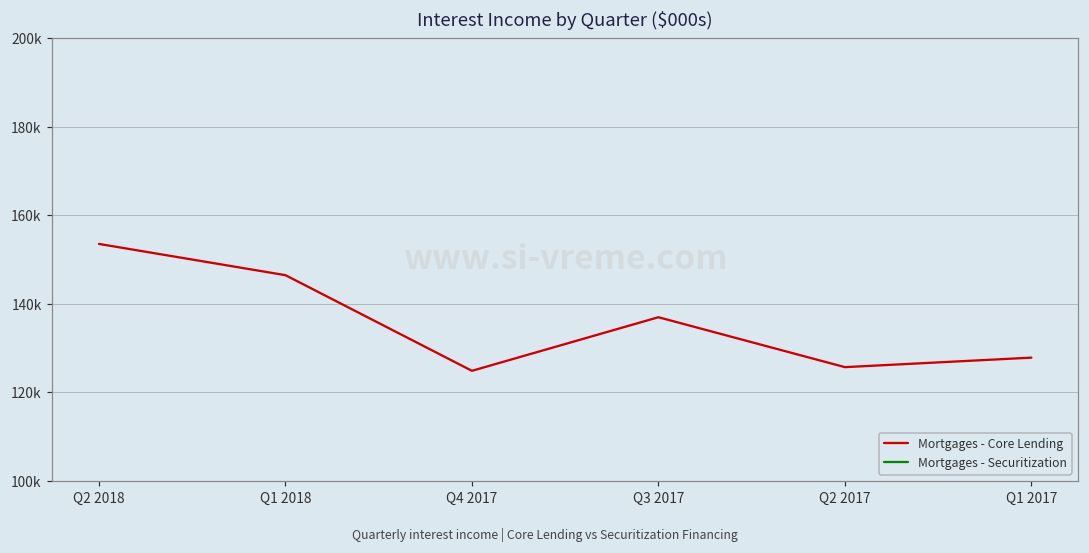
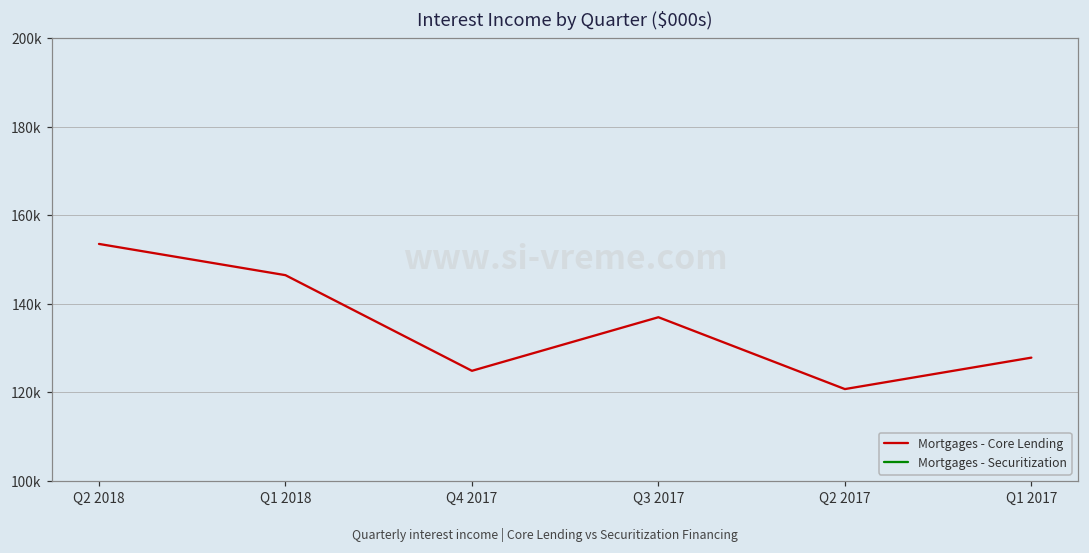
  {
    "Mortgages - Core Lending": {
      "Q2 2018": 154000,
      "Q1 2018": 146000,
      "Q4 2017": 125000,
      "Q3 2017": 137000,
-     "Q2 2017": 126000,
+     "Q2 2017": 121000,
      "Q1 2017": 128000
    }
  }
